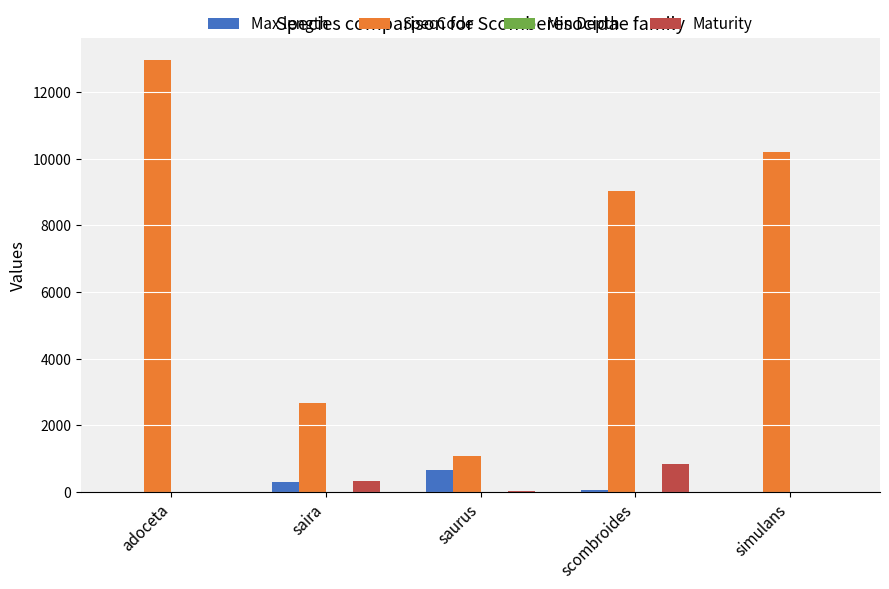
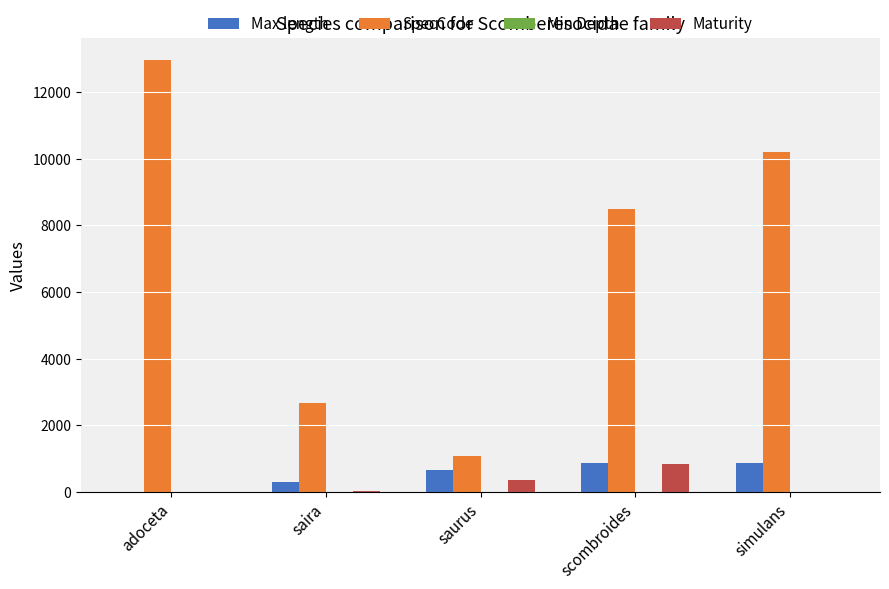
  {
    "Max length": {
      "saira": 300,
      "saurus": 700,
-     "scombroides": 100,
-     "simulans": 0
+     "scombroides": 900,
+     "simulans": 900
    },
    "SpecCode": {
      "adoceta": 13000,
      "saira": 2700,
      "saurus": 1100,
-     "scombroides": 9000,
+     "scombroides": 8500,
      "simulans": 10200
    },
    "Min Depth": {
      "adoceta": 0,
      "saira": 0,
      "saurus": 0,
      "scombroides": 0,
      "simulans": 0
    },
    "Maturity": {
      "adoceta": 0,
-     "saira": 300,
-     "saurus": 0,
+     "saira": 0,
+     "saurus": 400,
      "scombroides": 800,
      "simulans": 0
    }
  }
